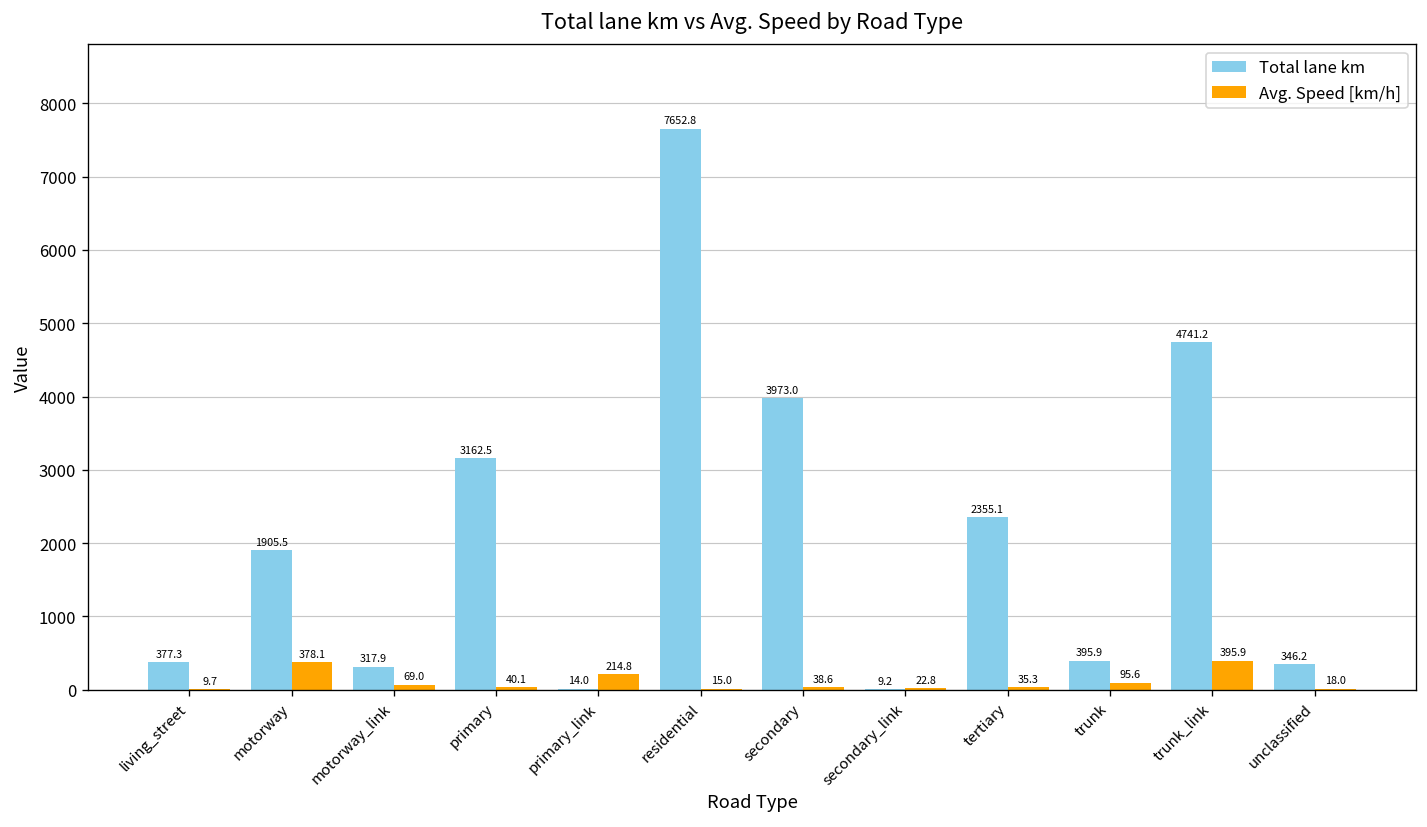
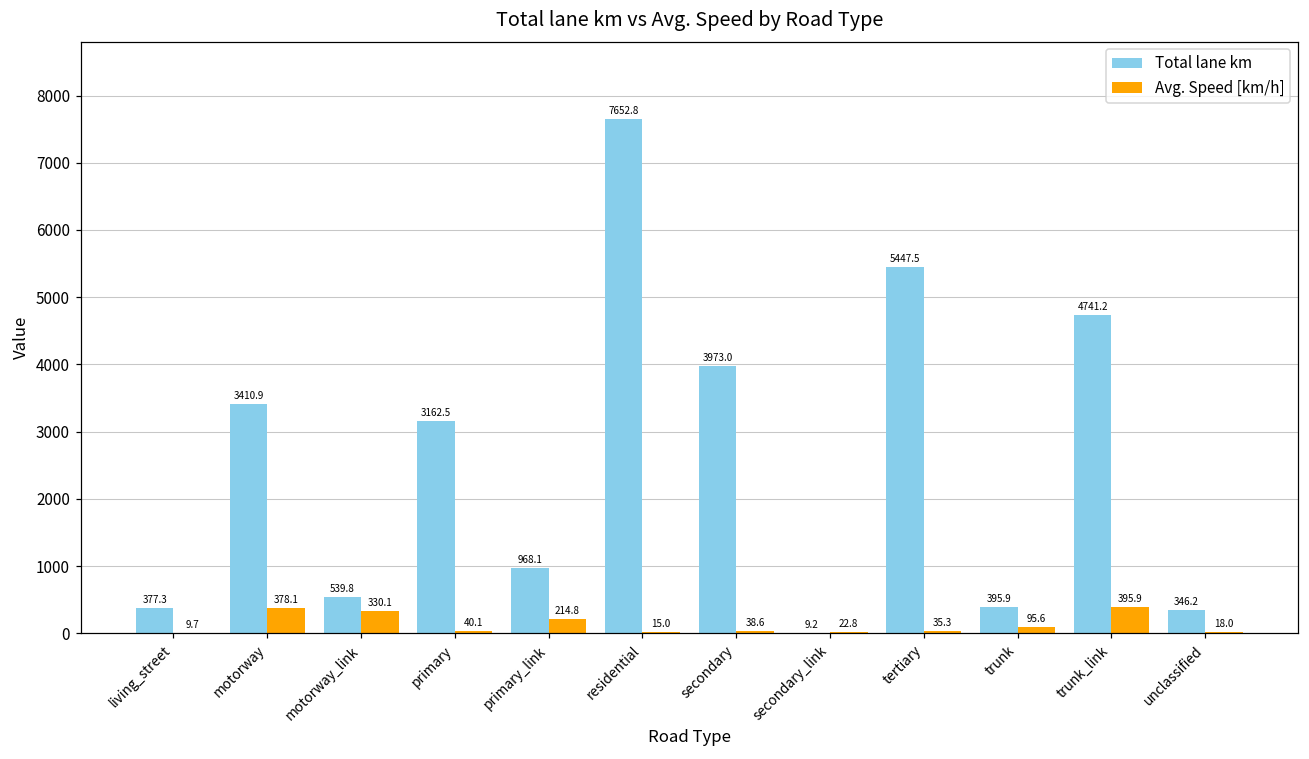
  {
    "Total lane km": {
      "living_street": 377.3,
-     "motorway": 1905.5,
-     "motorway_link": 317.9,
+     "motorway": 3410.9,
+     "motorway_link": 539.8,
      "primary": 3162.5,
-     "primary_link": 14.0,
+     "primary_link": 968.1,
      "residential": 7652.8,
      "secondary": 3973.0,
      "secondary_link": 9.2,
-     "tertiary": 2355.1,
+     "tertiary": 5447.5,
      "trunk": 395.9,
      "trunk_link": 4741.2,
      "unclassified": 346.2
    },
    "Avg. Speed [km/h]": {
      "living_street": 9.7,
      "motorway": 378.1,
-     "motorway_link": 69.0,
+     "motorway_link": 330.1,
      "primary": 40.1,
      "primary_link": 214.8,
      "residential": 15.0,
      "secondary": 38.6,
      "secondary_link": 22.8,
      "tertiary": 35.3,
      "trunk": 95.6,
      "trunk_link": 395.9,
      "unclassified": 18.0
    }
  }
